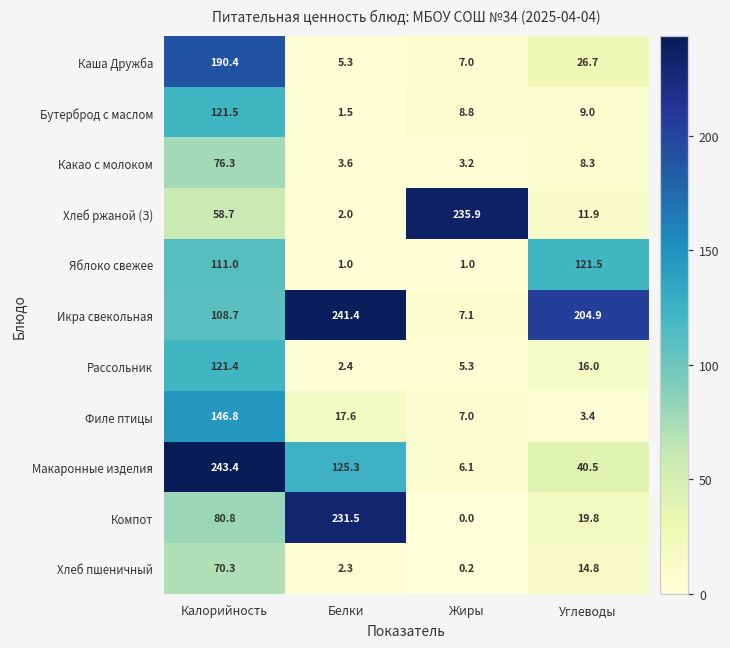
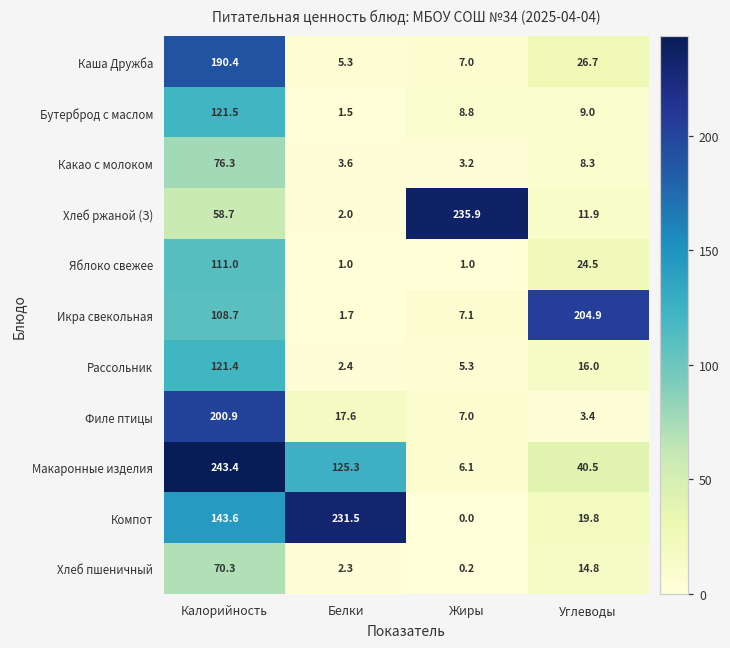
  {
    "Каша Дружба": {
      "Калорийность": 190.4,
      "Белки": 5.3,
      "Жиры": 7.0,
      "Углеводы": 26.7
    },
    "Бутерброд с маслом": {
      "Калорийность": 121.5,
      "Белки": 1.5,
      "Жиры": 8.8,
      "Углеводы": 9.0
    },
    "Какао с молоком": {
      "Калорийность": 76.3,
      "Белки": 3.6,
      "Жиры": 3.2,
      "Углеводы": 8.3
    },
    "Хлеб ржаной (З)": {
      "Калорийность": 58.7,
      "Белки": 2.0,
      "Жиры": 235.9,
      "Углеводы": 11.9
    },
    "Яблоко свежее": {
      "Калорийность": 111.0,
      "Белки": 1.0,
      "Жиры": 1.0,
-     "Углеводы": 121.5
+     "Углеводы": 24.5
    },
    "Икра свекольная": {
      "Калорийность": 108.7,
-     "Белки": 241.4,
+     "Белки": 1.7,
      "Жиры": 7.1,
      "Углеводы": 204.9
    },
    "Рассольник": {
      "Калорийность": 121.4,
      "Белки": 2.4,
      "Жиры": 5.3,
      "Углеводы": 16.0
    },
    "Филе птицы": {
-     "Калорийность": 146.8,
+     "Калорийность": 200.9,
      "Белки": 17.6,
      "Жиры": 7.0,
      "Углеводы": 3.4
    },
    "Макаронные изделия": {
      "Калорийность": 243.4,
      "Белки": 125.3,
      "Жиры": 6.1,
      "Углеводы": 40.5
    },
    "Компот": {
-     "Калорийность": 80.8,
+     "Калорийность": 143.6,
      "Белки": 231.5,
      "Жиры": 0.0,
      "Углеводы": 19.8
    },
    "Хлеб пшеничный": {
      "Калорийность": 70.3,
      "Белки": 2.3,
      "Жиры": 0.2,
      "Углеводы": 14.8
    }
  }
